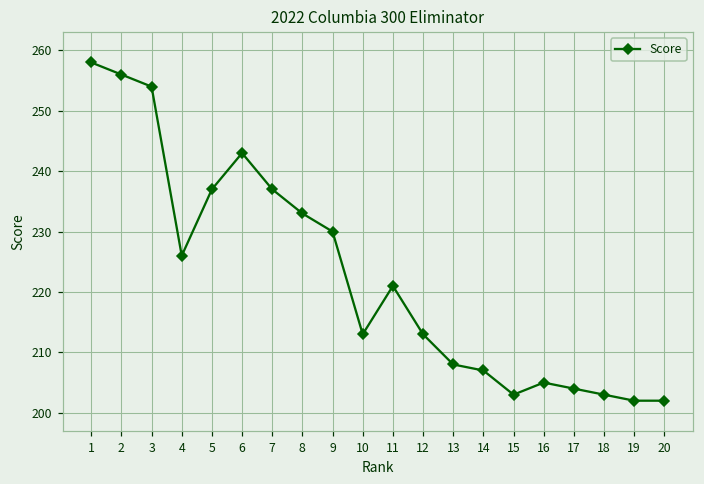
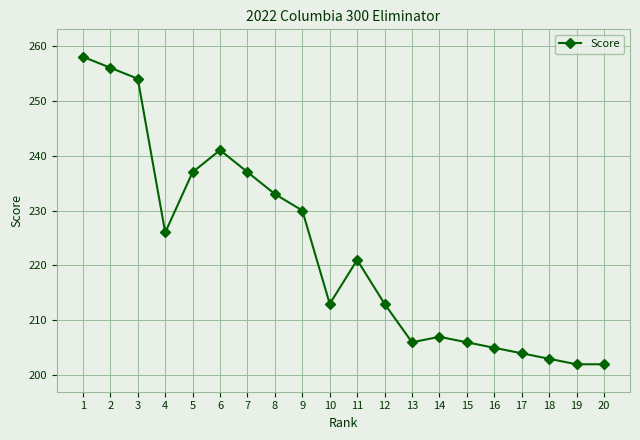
  {
    "1": 258,
    "2": 256,
    "3": 254,
    "4": 226,
    "5": 237,
-   "6": 243,
+   "6": 241,
    "7": 237,
    "8": 233,
    "9": 230,
    "10": 213,
    "11": 221,
    "12": 213,
-   "13": 208,
+   "13": 206,
    "14": 207,
-   "15": 203,
+   "15": 206,
    "16": 205,
    "17": 204,
    "18": 203,
    "19": 202,
    "20": 202
  }
